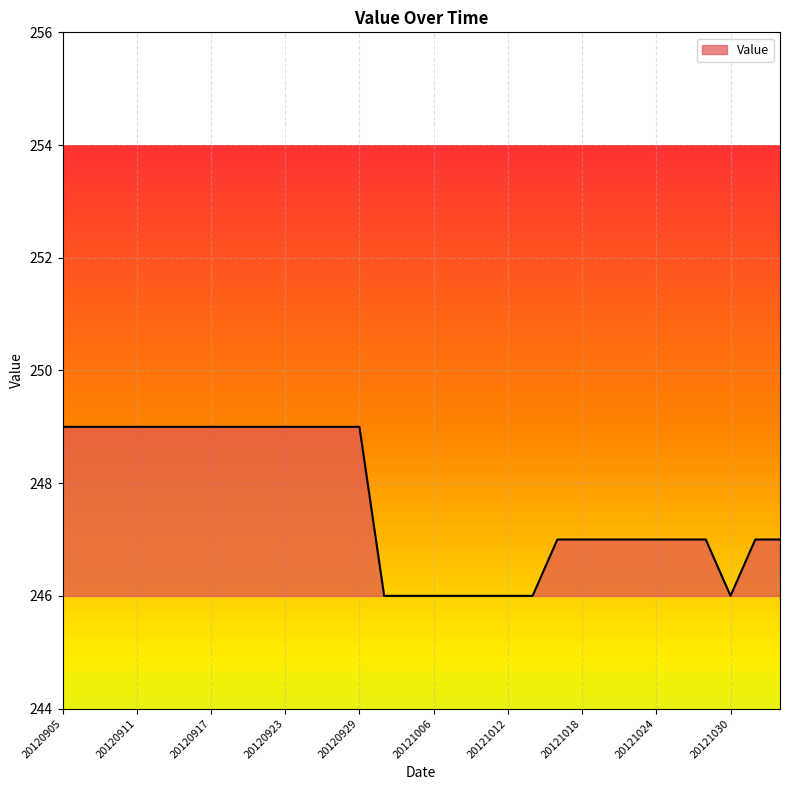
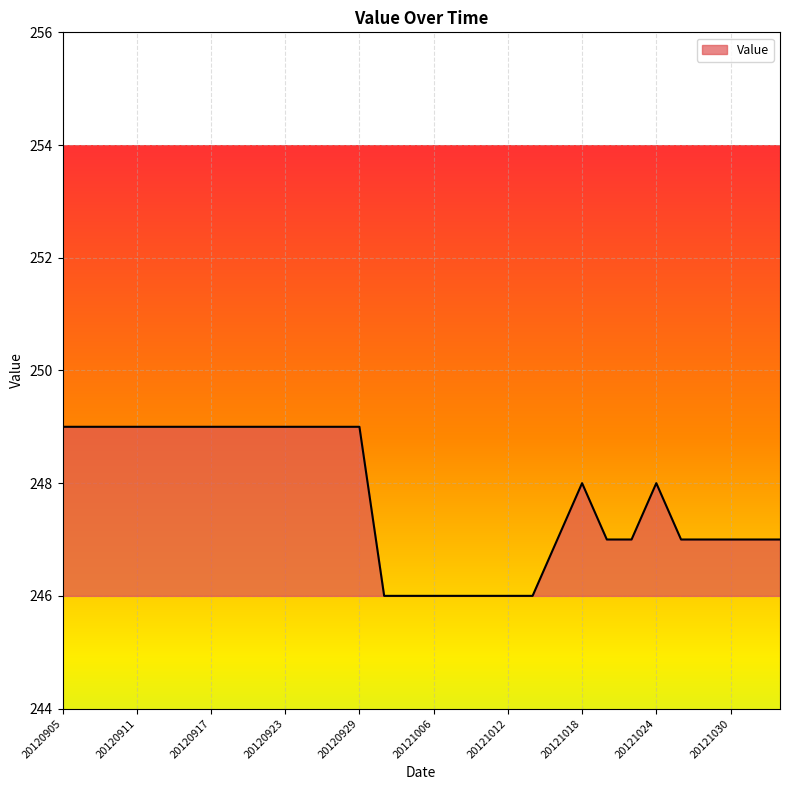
  {
    "20120905": 249,
    "20120911": 249,
    "20120917": 249,
    "20120923": 249,
    "20120929": 249,
    "20121006": 246,
    "20121012": 246,
-   "20121018": 247,
-   "20121024": 247,
-   "20121030": 246
+   "20121018": 248,
+   "20121024": 248,
+   "20121030": 247
  }
